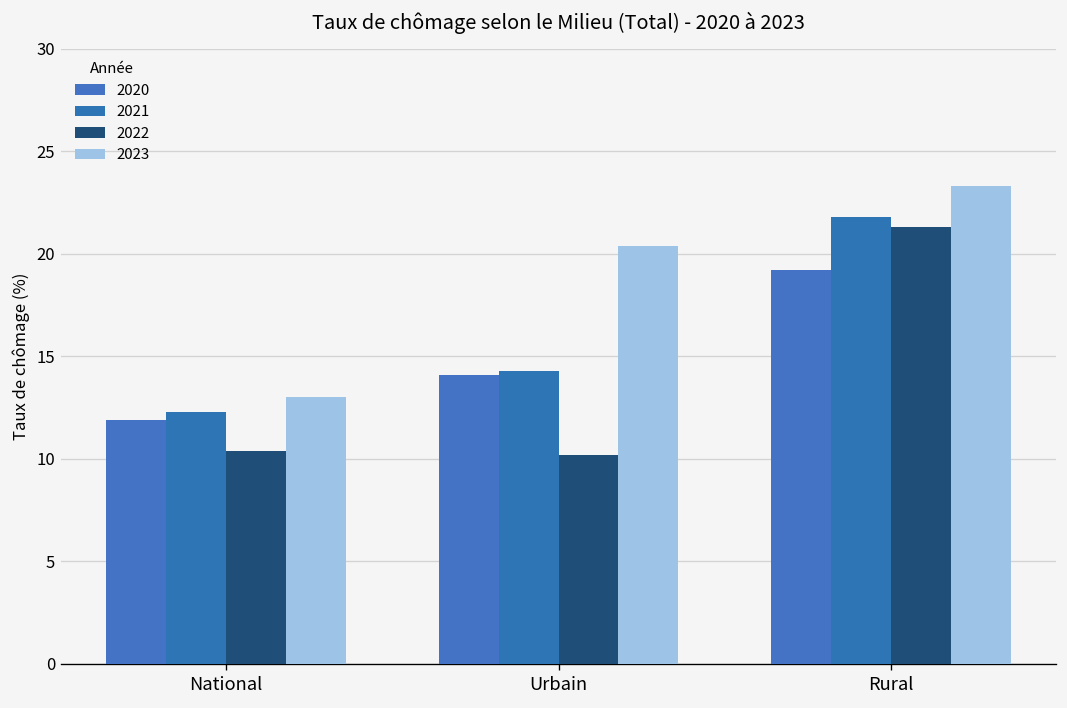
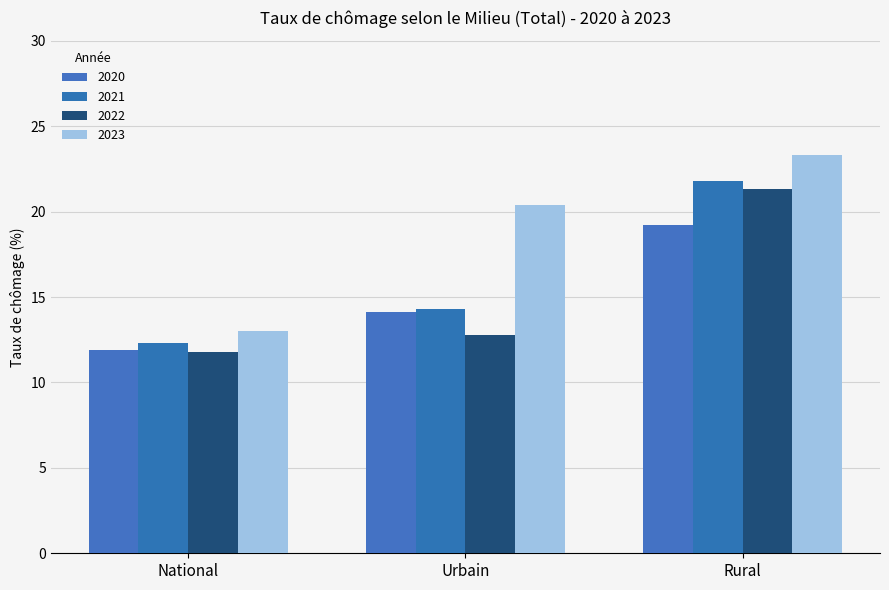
  {
    "2022": {
-     "National": 10.4,
-     "Urbain": 10.2,
+     "National": 11.8,
+     "Urbain": 12.8,
      "Rural": 21.3
    },
    "2023": {
      "National": 13.0,
      "Urbain": 20.4,
      "Rural": 23.3
    }
  }
